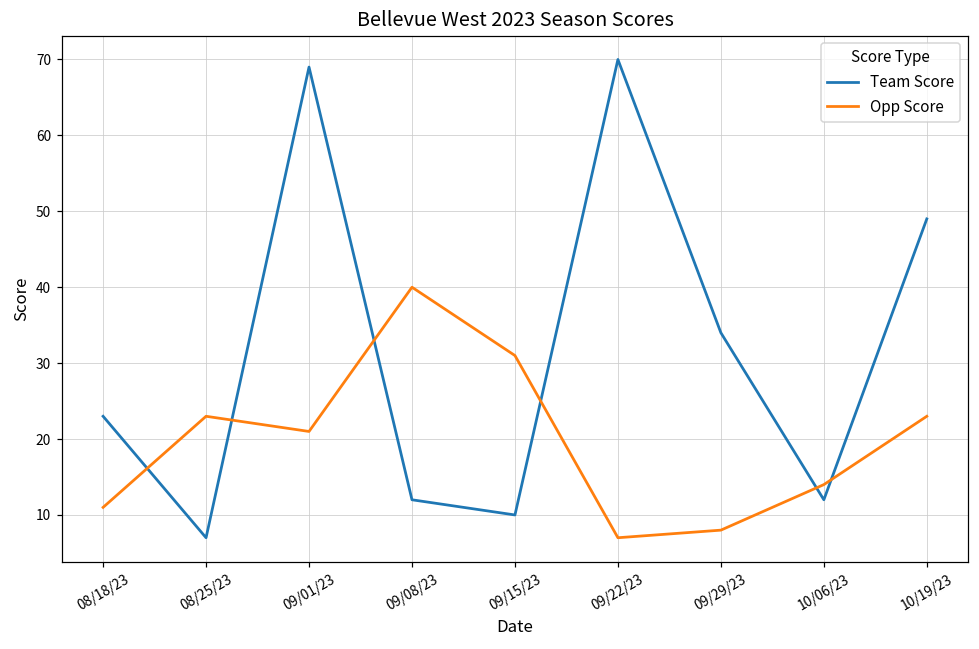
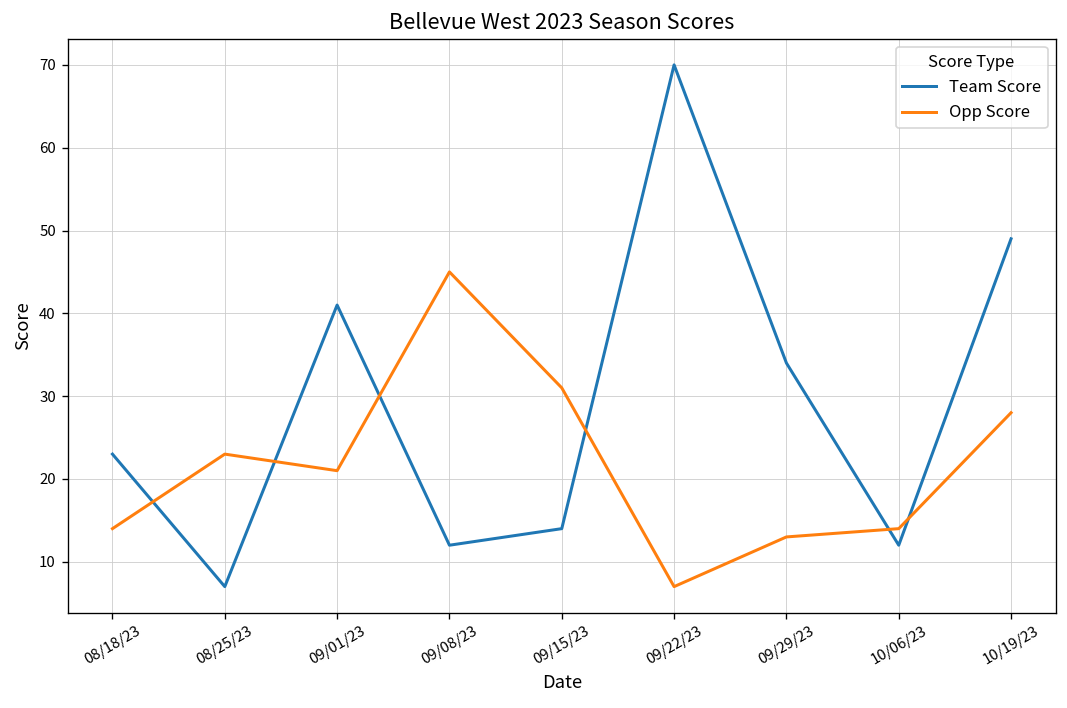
  {
    "Team Score": {
      "08/18/23": 23,
      "08/25/23": 7,
-     "09/01/23": 69,
+     "09/01/23": 41,
      "09/08/23": 12,
-     "09/15/23": 10,
+     "09/15/23": 14,
      "09/22/23": 70,
      "09/29/23": 34,
      "10/06/23": 12,
      "10/19/23": 49
    },
    "Opp Score": {
-     "08/18/23": 11,
+     "08/18/23": 14,
      "08/25/23": 23,
      "09/01/23": 21,
-     "09/08/23": 40,
+     "09/08/23": 45,
      "09/15/23": 31,
      "09/22/23": 7,
-     "09/29/23": 8,
+     "09/29/23": 13,
      "10/06/23": 14,
-     "10/19/23": 23
+     "10/19/23": 28
    }
  }
